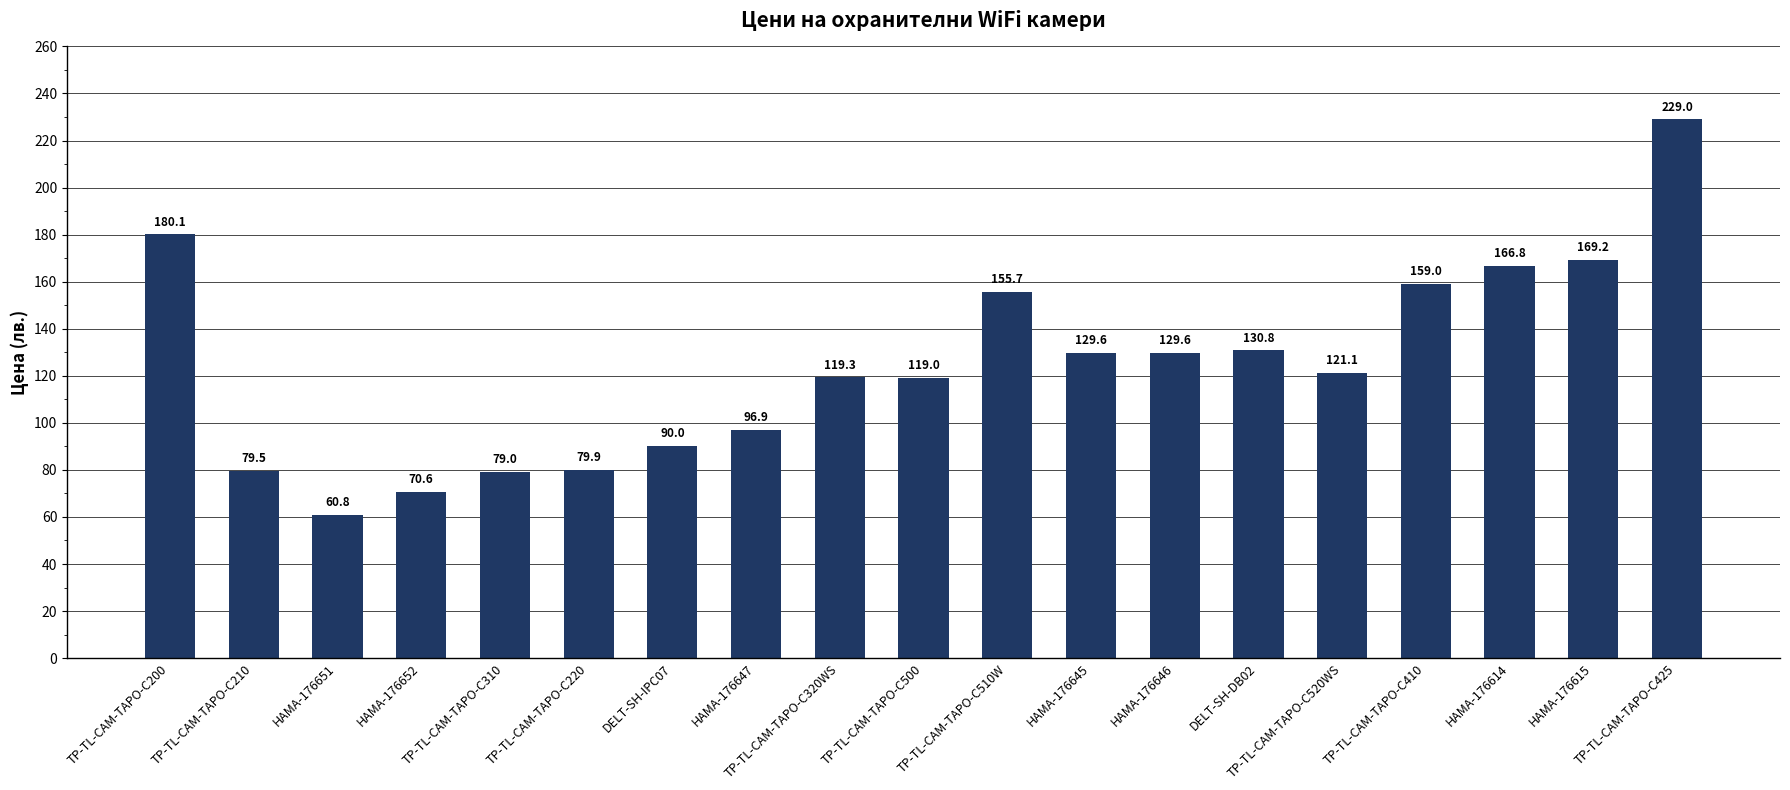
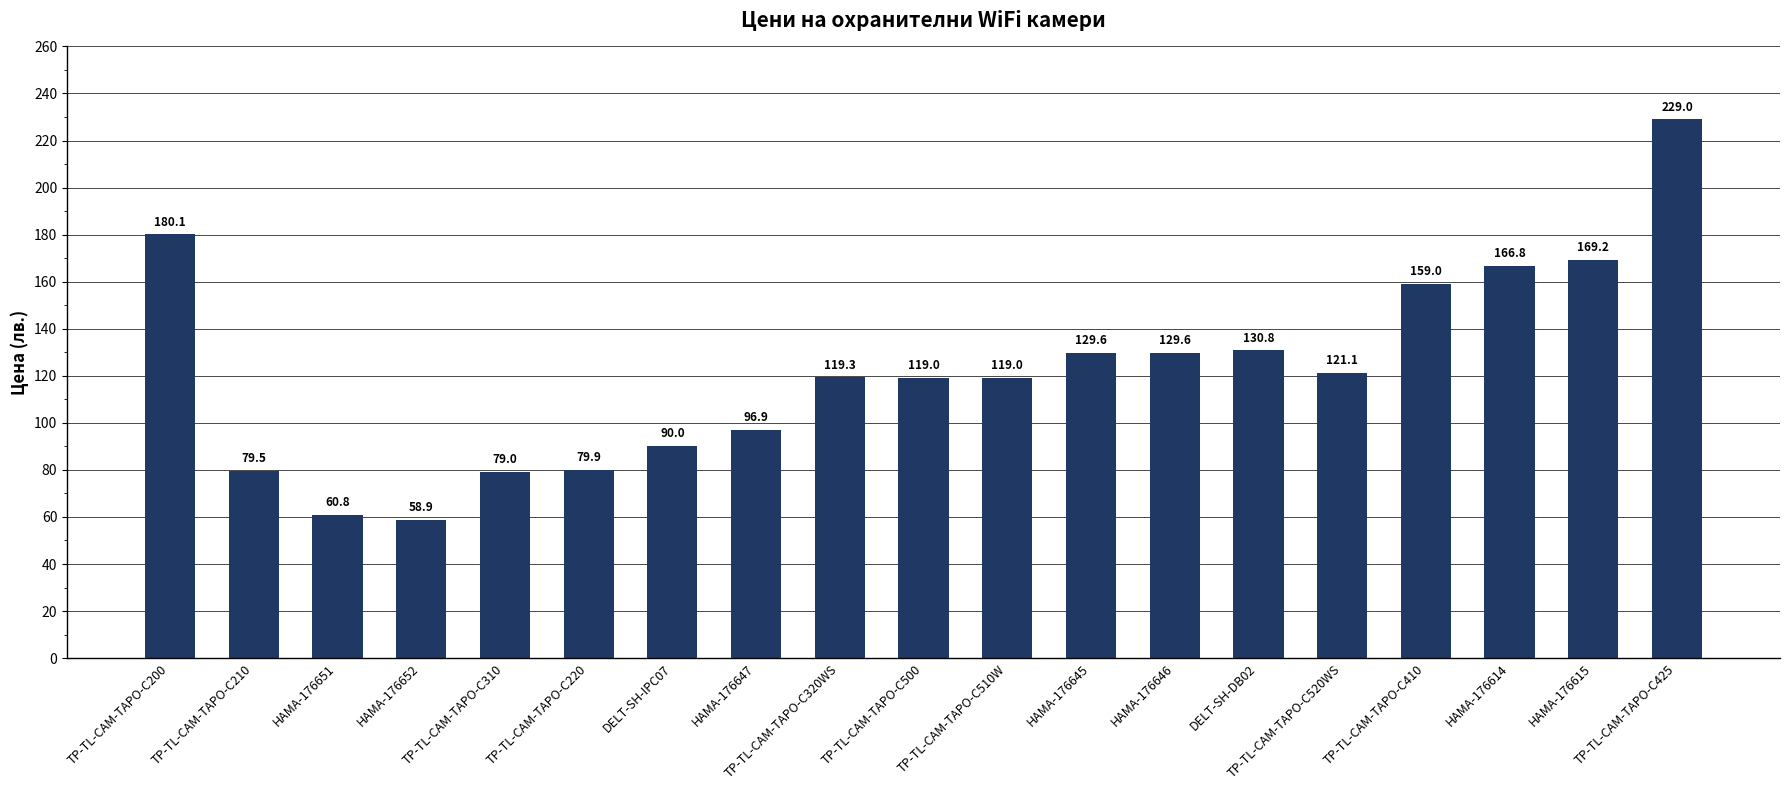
  {
    "TP-TL-CAM-TAPO-C200": 180.1,
    "TP-TL-CAM-TAPO-C210": 79.5,
    "HAMA-176651": 60.8,
-   "HAMA-176652": 70.6,
+   "HAMA-176652": 58.9,
    "TP-TL-CAM-TAPO-C310": 79.0,
    "TP-TL-CAM-TAPO-C220": 79.9,
    "DELT-SH-IPC07": 90.0,
    "HAMA-176647": 96.9,
    "TP-TL-CAM-TAPO-C320WS": 119.3,
    "TP-TL-CAM-TAPO-C500": 119.0,
-   "TP-TL-CAM-TAPO-C510W": 155.7,
+   "TP-TL-CAM-TAPO-C510W": 119.0,
    "HAMA-176645": 129.6,
    "HAMA-176646": 129.6,
    "DELT-SH-DB02": 130.8,
    "TP-TL-CAM-TAPO-C520WS": 121.1,
    "TP-TL-CAM-TAPO-C410": 159.0,
    "HAMA-176614": 166.8,
    "HAMA-176615": 169.2,
    "TP-TL-CAM-TAPO-C425": 229.0
  }
